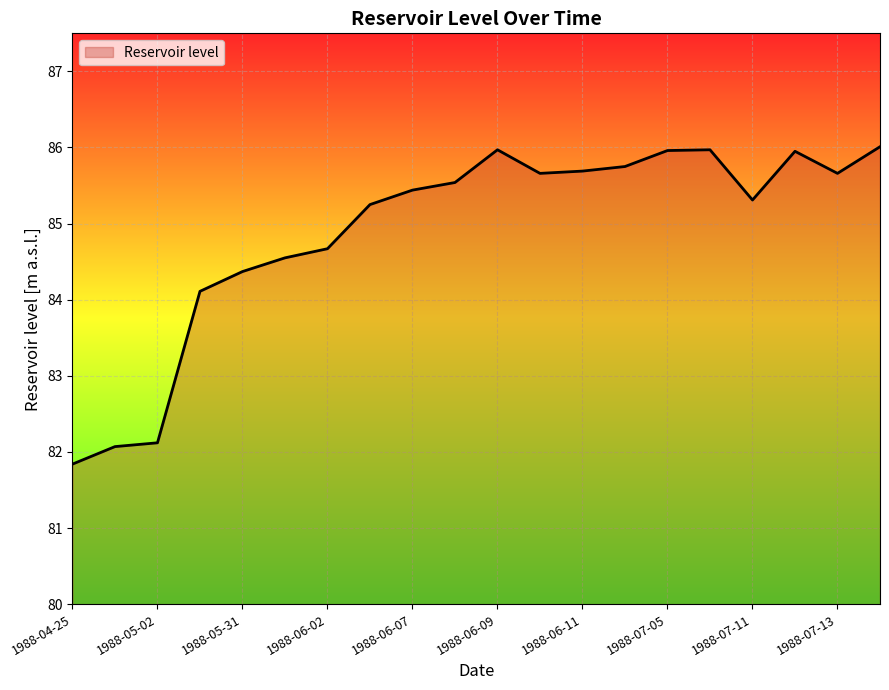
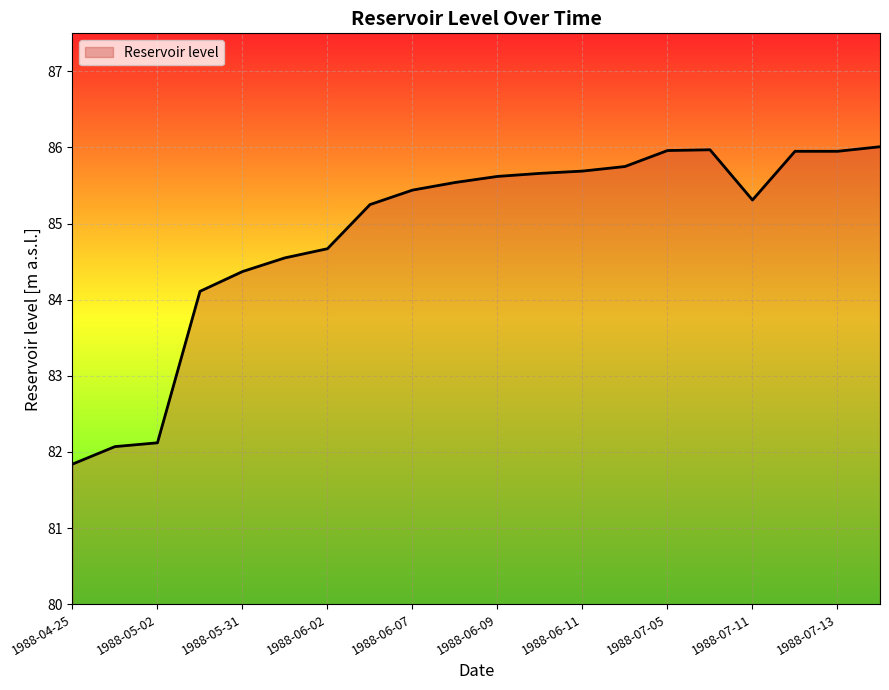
  {
    "1988-04-25": 81.8,
    "1988-05-02": 82.1,
    "1988-05-31": 84.4,
    "1988-06-02": 84.7,
    "1988-06-07": 85.4,
-   "1988-06-09": 86.0,
+   "1988-06-09": 85.6,
    "1988-06-11": 85.7,
    "1988-07-05": 86.0,
    "1988-07-11": 85.3,
-   "1988-07-13": 85.7
+   "1988-07-13": 86.0
  }
